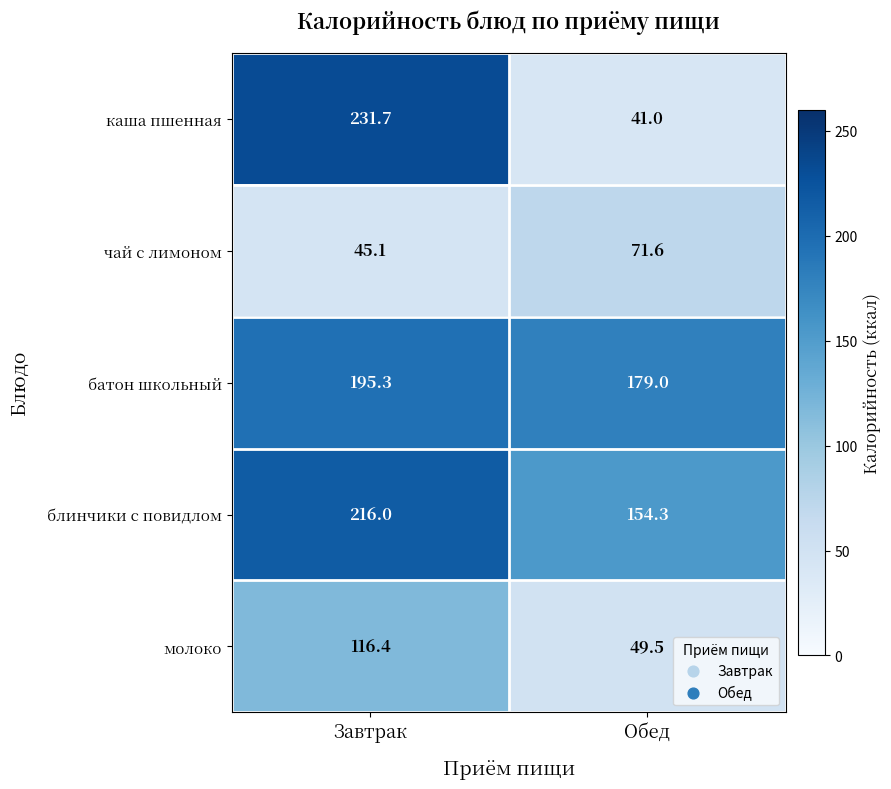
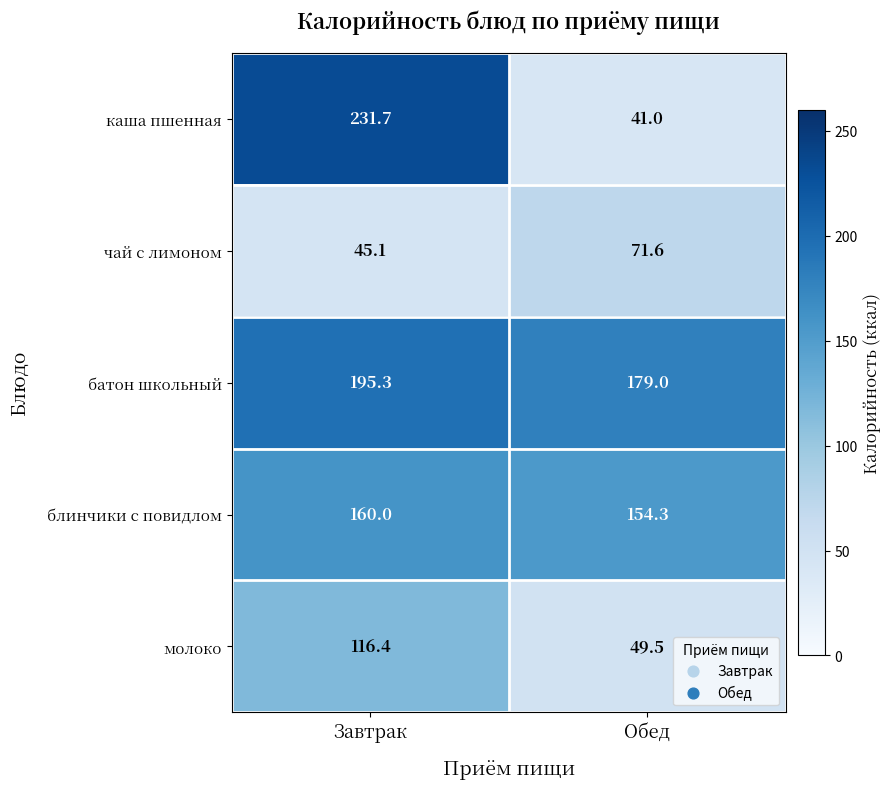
  {
    "каша пшенная": {
      "Завтрак": 231.7,
      "Обед": 41.0
    },
    "чай с лимоном": {
      "Завтрак": 45.1,
      "Обед": 71.6
    },
    "батон школьный": {
      "Завтрак": 195.3,
      "Обед": 179.0
    },
    "блинчики с повидлом": {
-     "Завтрак": 216.0,
+     "Завтрак": 160.0,
      "Обед": 154.3
    },
    "молоко": {
      "Завтрак": 116.4,
      "Обед": 49.5
    }
  }
